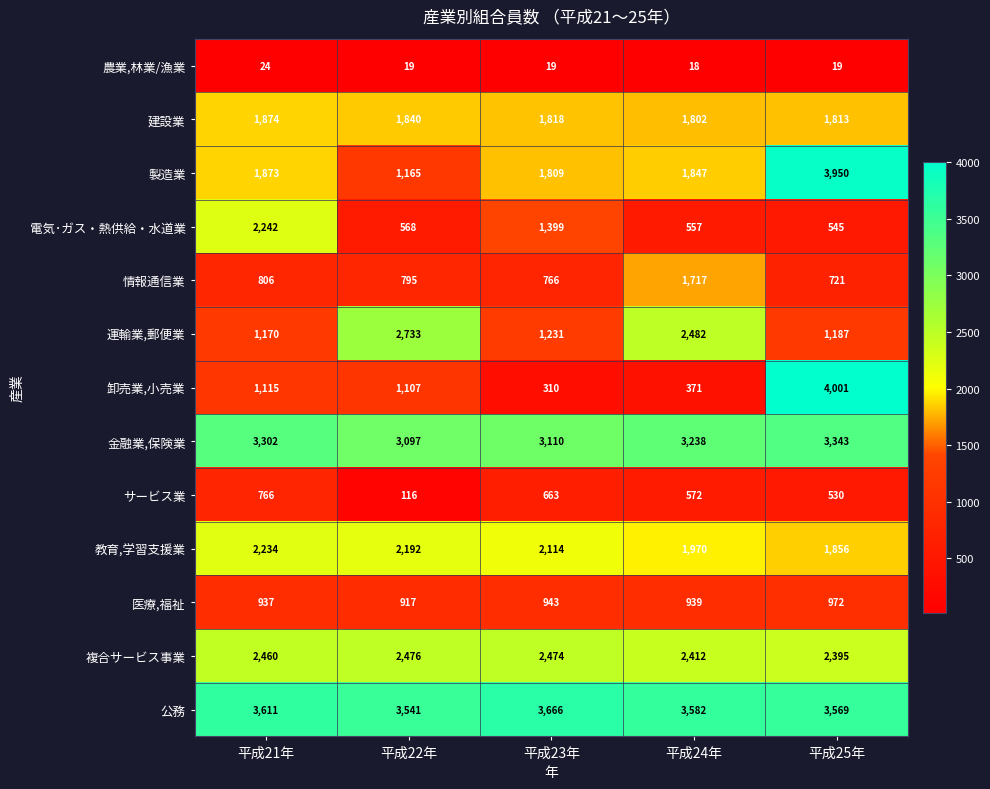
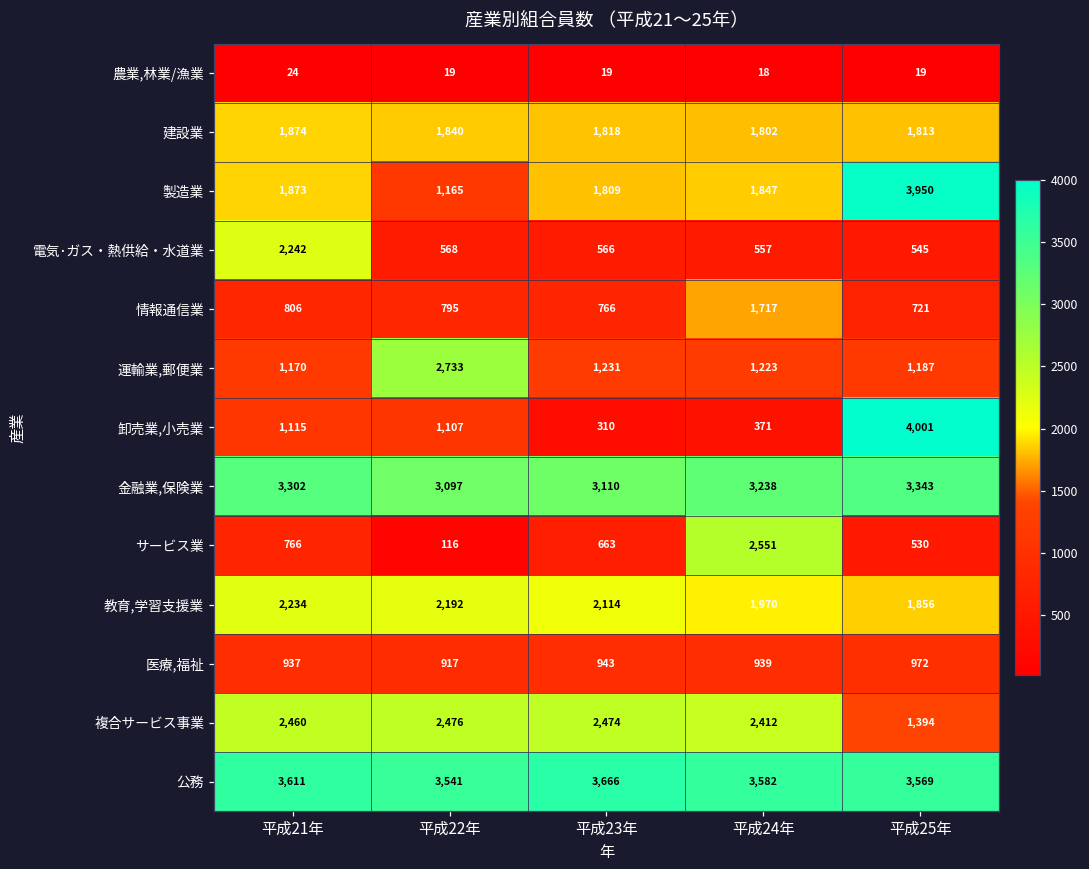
  {
    "農業,林業/漁業": {
      "平成21年": "24",
      "平成22年": "19",
      "平成23年": "19",
      "平成24年": "18",
      "平成25年": "19"
    },
    "建設業": {
      "平成21年": "1,874",
      "平成22年": "1,840",
      "平成23年": "1,818",
      "平成24年": "1,802",
      "平成25年": "1,813"
    },
    "製造業": {
      "平成21年": "1,873",
      "平成22年": "1,165",
      "平成23年": "1,809",
      "平成24年": "1,847",
      "平成25年": "3,950"
    },
    "電気･ガス・熱供給・水道業": {
      "平成21年": "2,242",
      "平成22年": "568",
-     "平成23年": "1,399",
+     "平成23年": "566",
      "平成24年": "557",
      "平成25年": "545"
    },
    "情報通信業": {
      "平成21年": "806",
      "平成22年": "795",
      "平成23年": "766",
      "平成24年": "1,717",
      "平成25年": "721"
    },
    "運輸業,郵便業": {
      "平成21年": "1,170",
      "平成22年": "2,733",
      "平成23年": "1,231",
-     "平成24年": "2,482",
+     "平成24年": "1,223",
      "平成25年": "1,187"
    },
    "卸売業,小売業": {
      "平成21年": "1,115",
      "平成22年": "1,107",
      "平成23年": "310",
      "平成24年": "371",
      "平成25年": "4,001"
    },
    "金融業,保険業": {
      "平成21年": "3,302",
      "平成22年": "3,097",
      "平成23年": "3,110",
      "平成24年": "3,238",
      "平成25年": "3,343"
    },
    "サービス業": {
      "平成21年": "766",
      "平成22年": "116",
      "平成23年": "663",
-     "平成24年": "572",
+     "平成24年": "2,551",
      "平成25年": "530"
    },
    "教育,学習支援業": {
      "平成21年": "2,234",
      "平成22年": "2,192",
      "平成23年": "2,114",
      "平成24年": "1,970",
      "平成25年": "1,856"
    },
    "医療,福祉": {
      "平成21年": "937",
      "平成22年": "917",
      "平成23年": "943",
      "平成24年": "939",
      "平成25年": "972"
    },
    "複合サービス事業": {
      "平成21年": "2,460",
      "平成22年": "2,476",
      "平成23年": "2,474",
      "平成24年": "2,412",
-     "平成25年": "2,395"
+     "平成25年": "1,394"
    },
    "公務": {
      "平成21年": "3,611",
      "平成22年": "3,541",
      "平成23年": "3,666",
      "平成24年": "3,582",
      "平成25年": "3,569"
    }
  }
